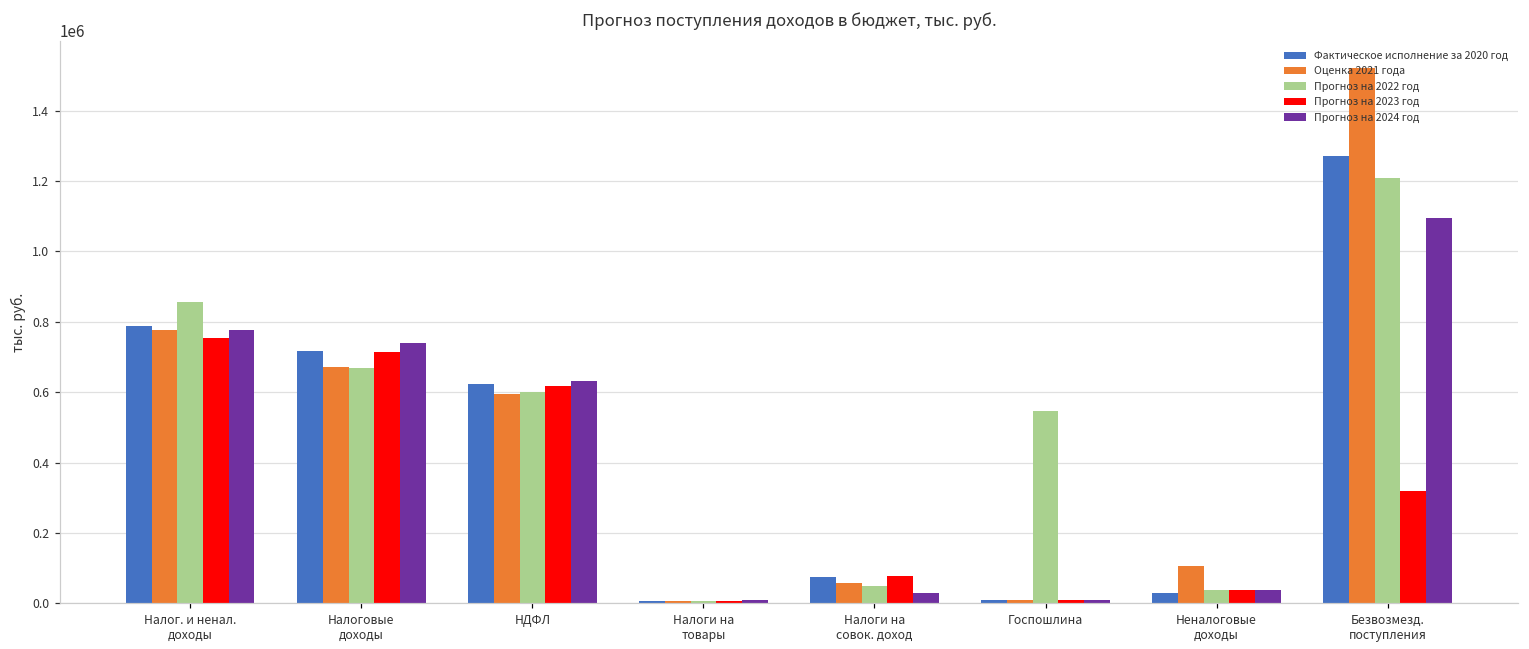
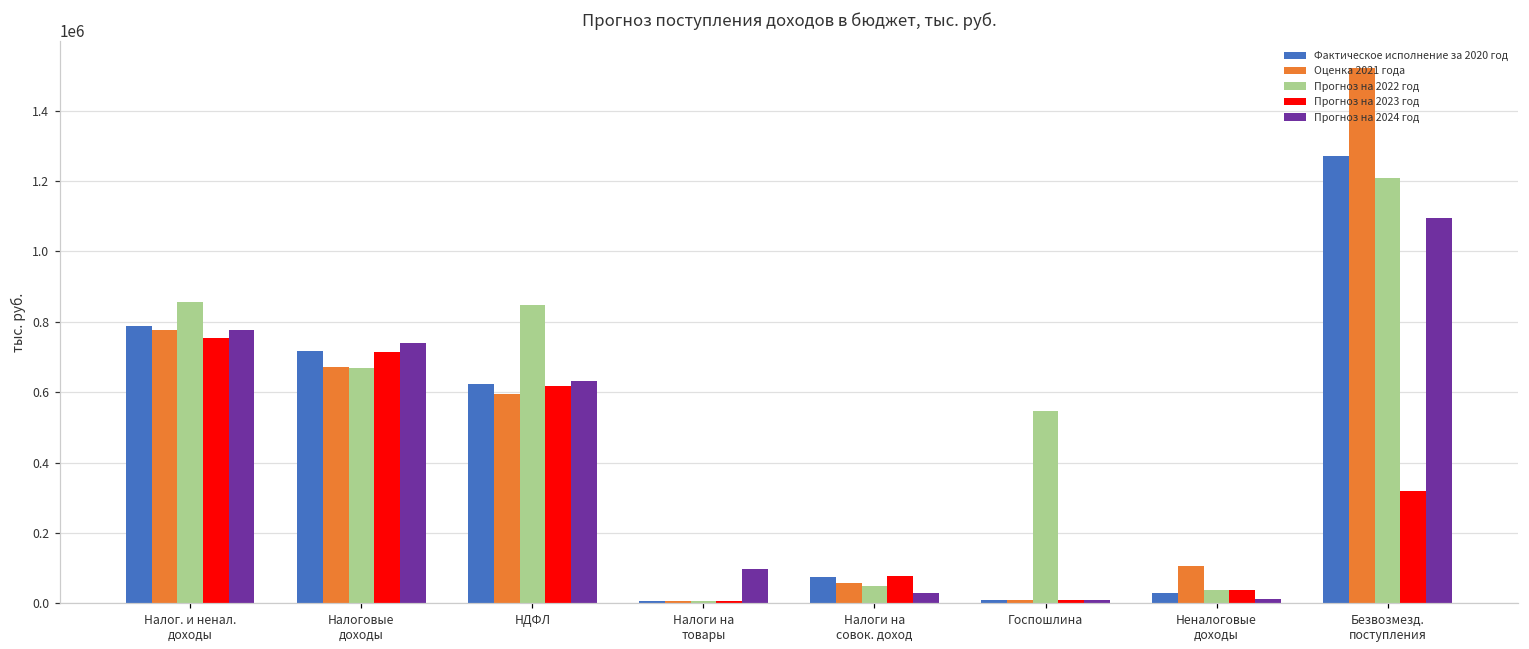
  {
    "Фактическое исполнение за 2020 год": {
      "Налог. и ненал. доходы": 790000,
      "Налоговые доходы": 720000,
      "НДФЛ": 620000,
      "Налоги на совок. доход": 80000,
      "Госпошлина": 10000,
      "Неналоговые доходы": 30000,
      "Безвозмезд. поступления": 1270000
    },
    "Оценка 2021 года": {
      "Налог. и ненал. доходы": 780000,
      "Налоговые доходы": 670000,
      "НДФЛ": 590000,
      "Налоги на товары": 10000,
      "Налоги на совок. доход": 60000,
      "Госпошлина": 10000,
      "Неналоговые доходы": 110000,
      "Безвозмезд. поступления": 1520000
    },
    "Прогноз на 2022 год": {
      "Налог. и ненал. доходы": 860000,
      "Налоговые доходы": 670000,
-     "НДФЛ": 600000,
+     "НДФЛ": 850000,
      "Налоги на товары": 10000,
      "Налоги на совок. доход": 50000,
      "Госпошлина": 550000,
      "Неналоговые доходы": 40000,
      "Безвозмезд. поступления": 1210000
    },
    "Прогноз на 2023 год": {
      "Налог. и ненал. доходы": 750000,
      "Налоговые доходы": 720000,
      "НДФЛ": 620000,
      "Налоги на товары": 10000,
      "Налоги на совок. доход": 80000,
      "Госпошлина": 10000,
      "Неналоговые доходы": 40000,
      "Безвозмезд. поступления": 320000
    },
    "Прогноз на 2024 год": {
      "Налог. и ненал. доходы": 780000,
      "Налоговые доходы": 740000,
      "НДФЛ": 630000,
-     "Налоги на товары": 10000,
+     "Налоги на товары": 100000,
      "Налоги на совок. доход": 30000,
      "Госпошлина": 10000,
-     "Неналоговые доходы": 40000,
+     "Неналоговые доходы": 10000,
      "Безвозмезд. поступления": 1100000
    }
  }
